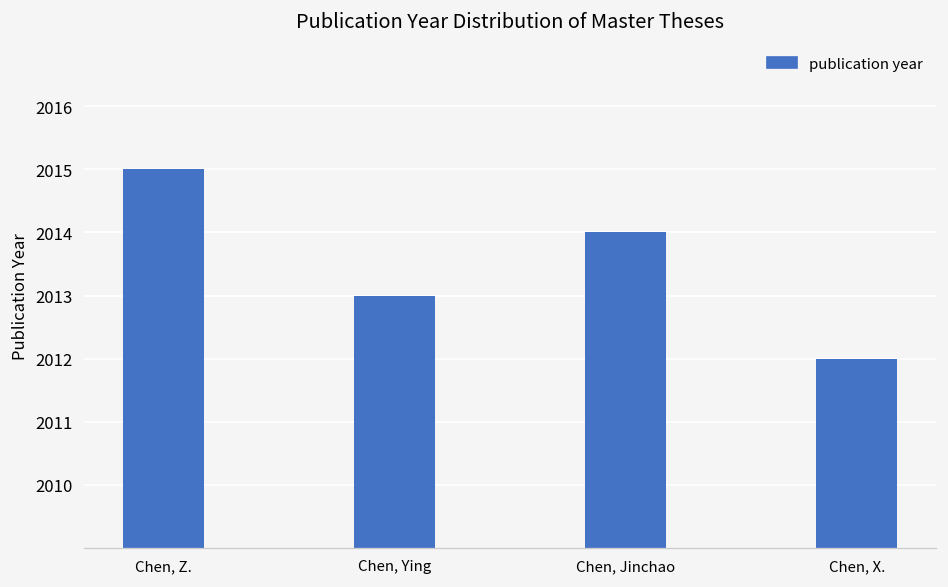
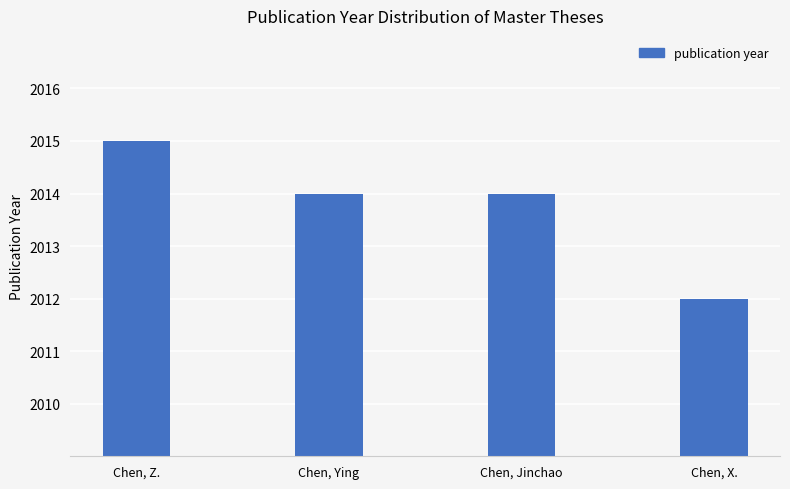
  {
    "Chen, Z.": 2015,
-   "Chen, Ying": 2013,
+   "Chen, Ying": 2014,
    "Chen, Jinchao": 2014,
    "Chen, X.": 2012
  }
